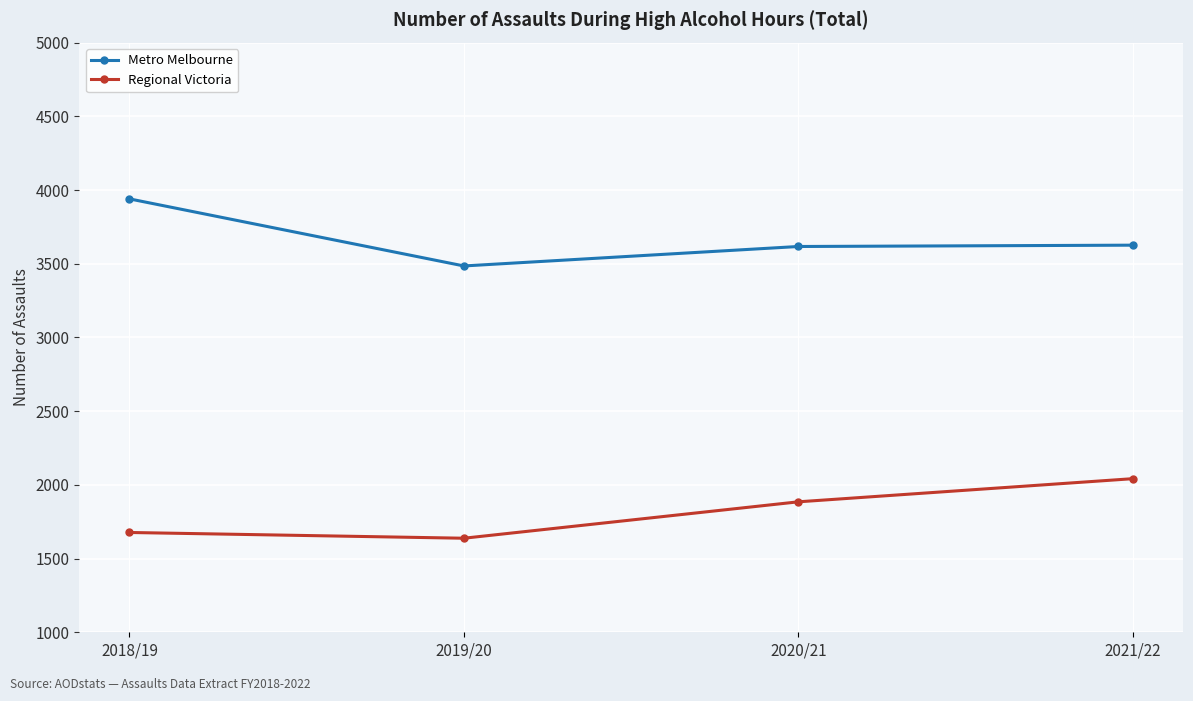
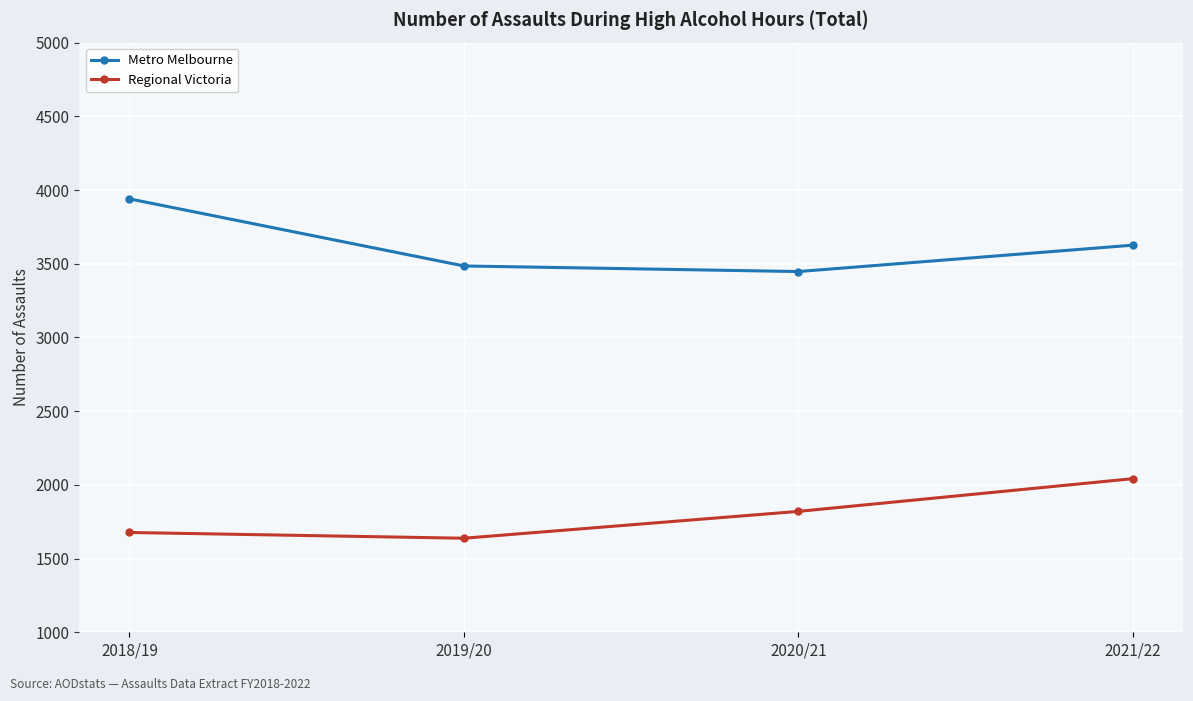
  {
    "Metro Melbourne": {
      "2018/19": 3940,
      "2019/20": 3490,
-     "2020/21": 3620,
+     "2020/21": 3450,
      "2021/22": 3630
    },
    "Regional Victoria": {
      "2018/19": 1680,
      "2019/20": 1640,
-     "2020/21": 1890,
+     "2020/21": 1820,
      "2021/22": 2040
    }
  }
